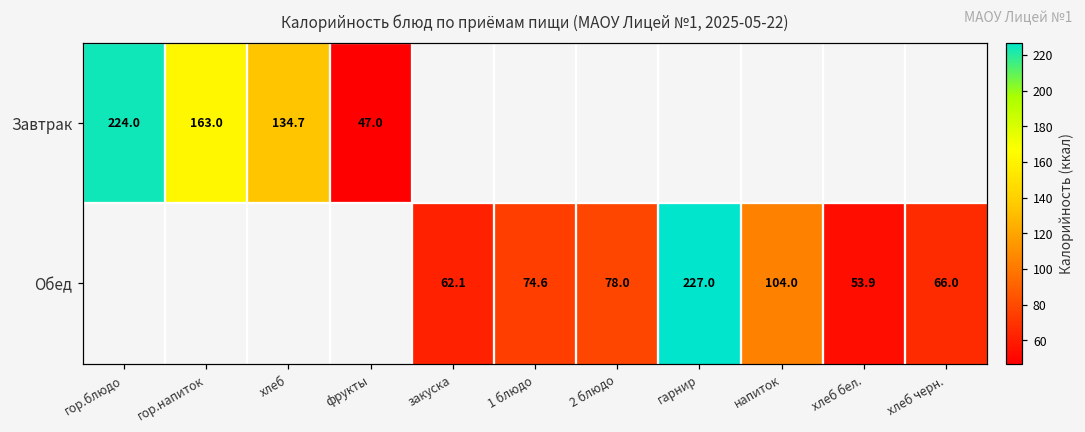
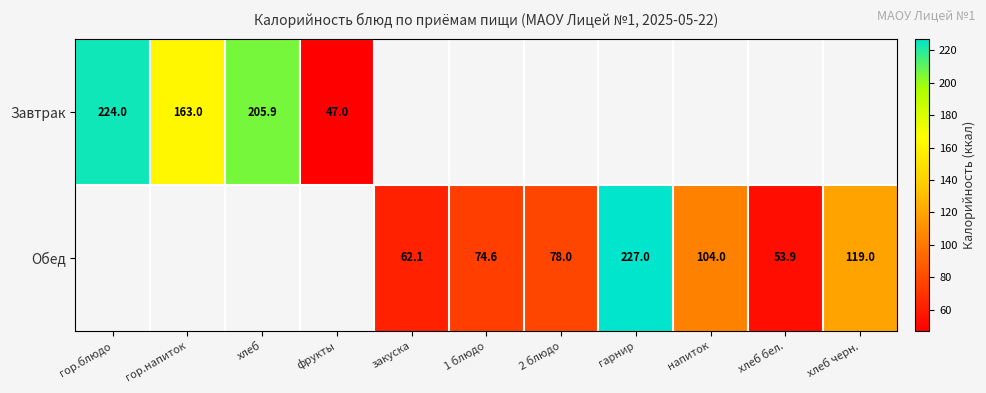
  {
    "Завтрак": {
      "гор.блюдо": 224.0,
      "гор.напиток": 163.0,
-     "хлеб": 134.7,
+     "хлеб": 205.9,
      "фрукты": 47.0
    },
    "Обед": {
      "закуска": 62.1,
      "1 блюдо": 74.6,
      "2 блюдо": 78.0,
      "гарнир": 227.0,
      "напиток": 104.0,
      "хлеб бел.": 53.9,
-     "хлеб черн.": 66.0
+     "хлеб черн.": 119.0
    }
  }
